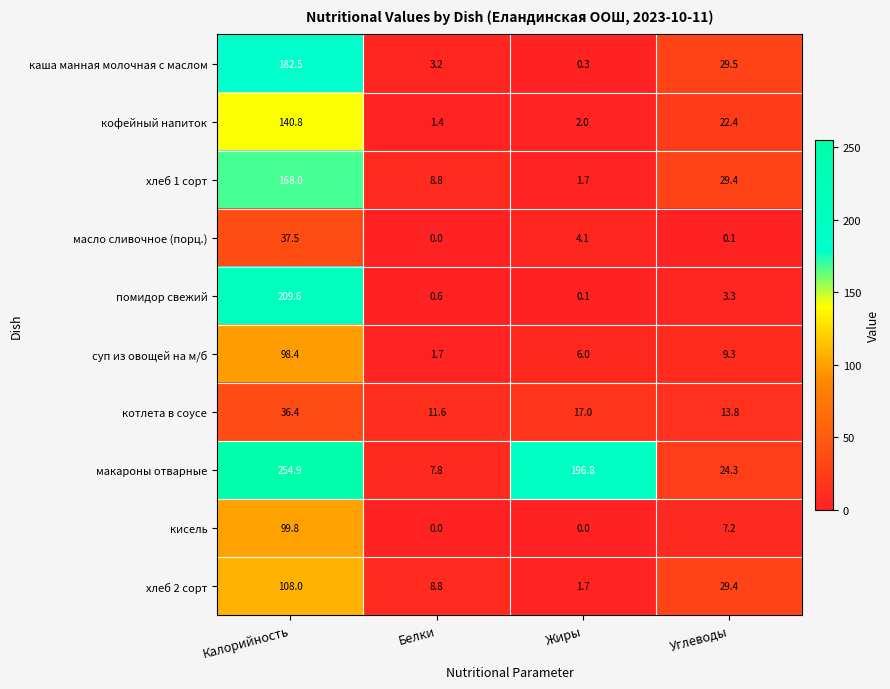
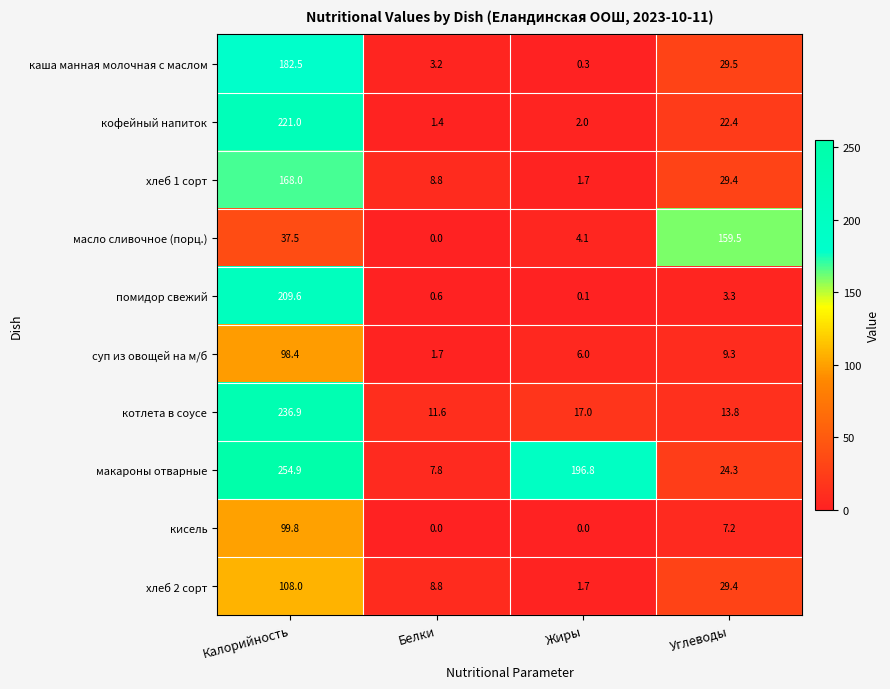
  {
    "каша манная молочная с маслом": {
      "Калорийность": 182.5,
      "Белки": 3.2,
      "Жиры": 0.3,
      "Углеводы": 29.5
    },
    "кофейный напиток": {
-     "Калорийность": 140.8,
+     "Калорийность": 221.0,
      "Белки": 1.4,
      "Жиры": 2.0,
      "Углеводы": 22.4
    },
    "хлеб 1 сорт": {
      "Калорийность": 168.0,
      "Белки": 8.8,
      "Жиры": 1.7,
      "Углеводы": 29.4
    },
    "масло сливочное (порц.)": {
      "Калорийность": 37.5,
      "Белки": 0.0,
      "Жиры": 4.1,
-     "Углеводы": 0.1
+     "Углеводы": 159.5
    },
    "помидор свежий": {
      "Калорийность": 209.6,
      "Белки": 0.6,
      "Жиры": 0.1,
      "Углеводы": 3.3
    },
    "суп из овощей на м/б": {
      "Калорийность": 98.4,
      "Белки": 1.7,
      "Жиры": 6.0,
      "Углеводы": 9.3
    },
    "котлета в соусе": {
-     "Калорийность": 36.4,
+     "Калорийность": 236.9,
      "Белки": 11.6,
      "Жиры": 17.0,
      "Углеводы": 13.8
    },
    "макароны отварные": {
      "Калорийность": 254.9,
      "Белки": 7.8,
      "Жиры": 196.8,
      "Углеводы": 24.3
    },
    "кисель": {
      "Калорийность": 99.8,
      "Белки": 0.0,
      "Жиры": 0.0,
      "Углеводы": 7.2
    },
    "хлеб 2 сорт": {
      "Калорийность": 108.0,
      "Белки": 8.8,
      "Жиры": 1.7,
      "Углеводы": 29.4
    }
  }
